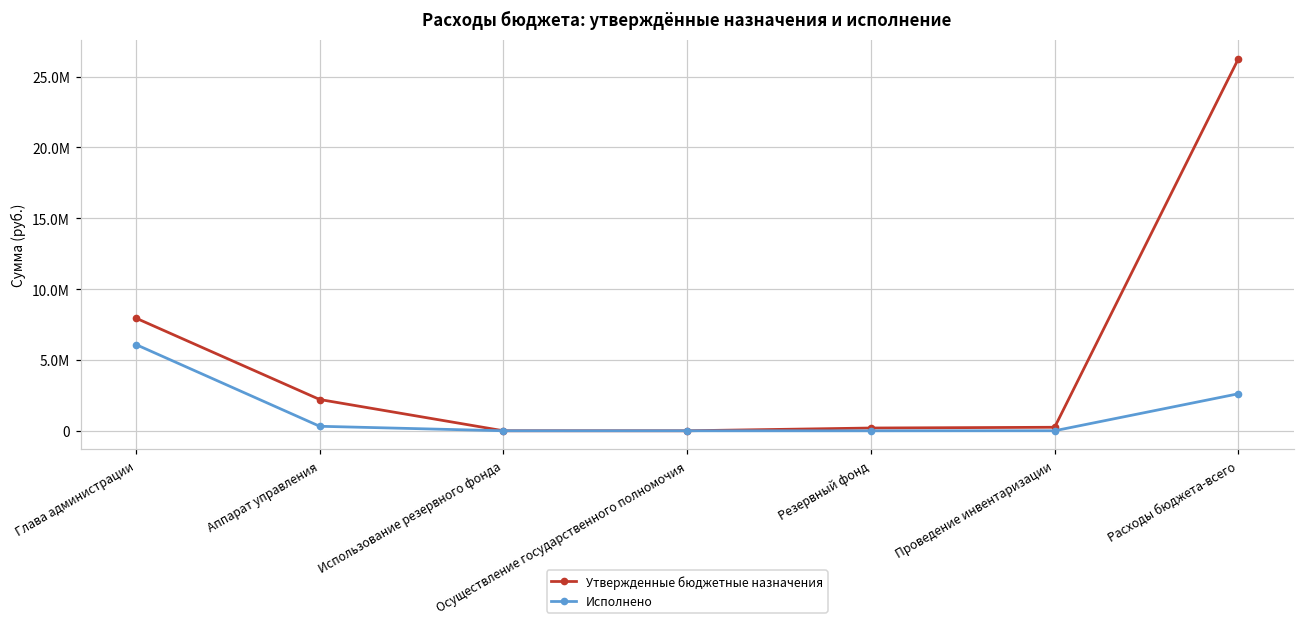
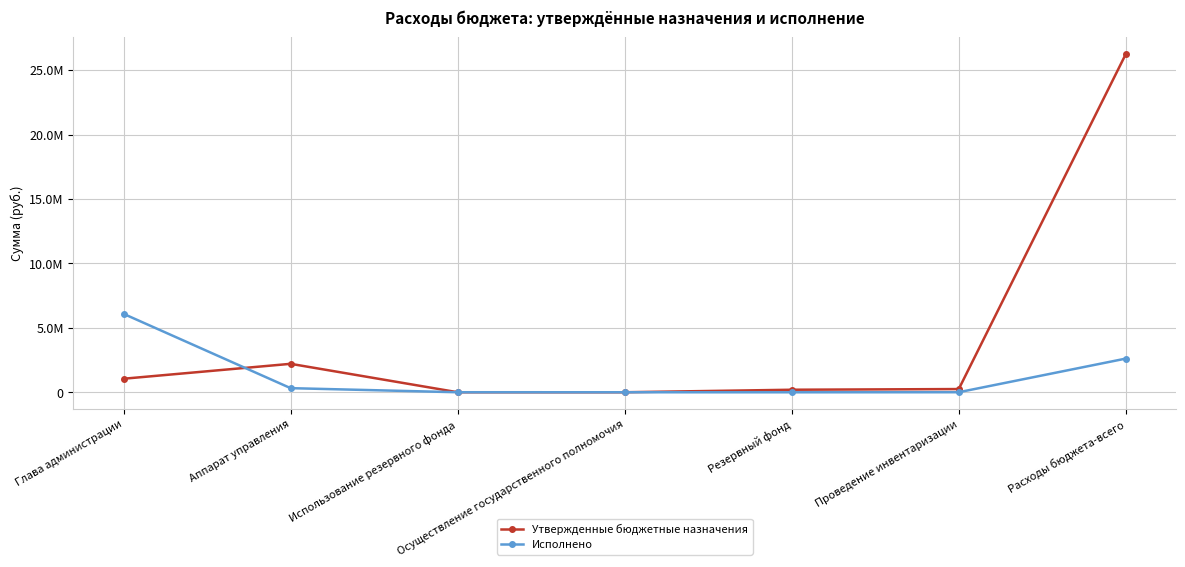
  {
    "Утвержденные бюджетные назначения": {
-     "Глава администрации": 8000000,
+     "Глава администрации": 1100000,
      "Аппарат управления": 2200000,
      "Проведение инвентаризации": 300000,
      "Расходы бюджета-всего": 26300000
    },
    "Исполнено": {
      "Глава администрации": 6100000,
      "Аппарат управления": 300000,
      "Проведение инвентаризации": 0,
      "Расходы бюджета-всего": 2600000
    }
  }
